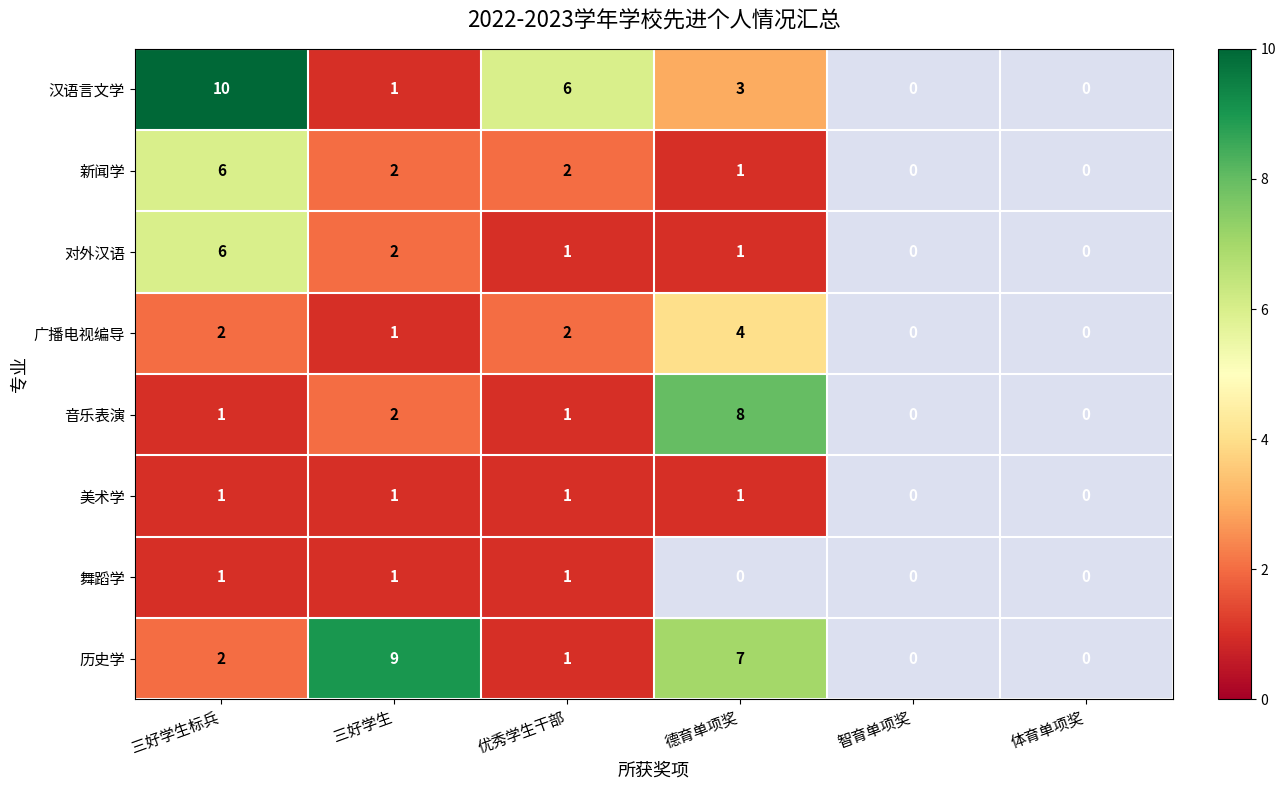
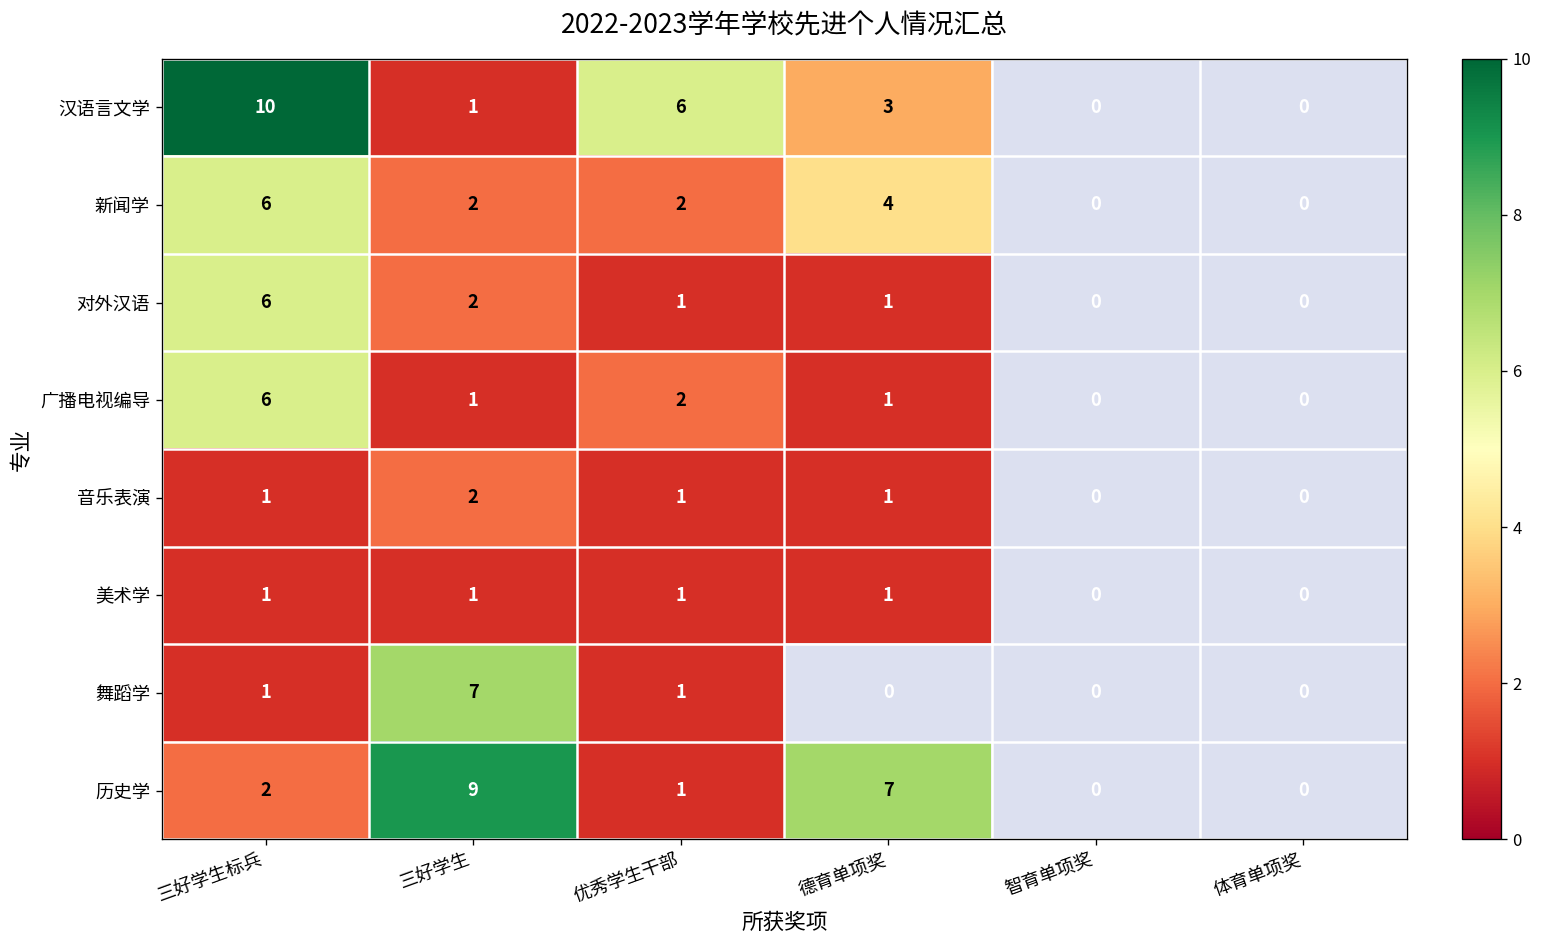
  {
    "汉语言文学": {
      "三好学生标兵": 10,
      "三好学生": 1,
      "优秀学生干部": 6,
      "德育单项奖": 3
    },
    "新闻学": {
      "三好学生标兵": 6,
      "三好学生": 2,
      "优秀学生干部": 2,
-     "德育单项奖": 1
+     "德育单项奖": 4
    },
    "对外汉语": {
      "三好学生标兵": 6,
      "三好学生": 2,
      "优秀学生干部": 1,
      "德育单项奖": 1
    },
    "广播电视编导": {
-     "三好学生标兵": 2,
+     "三好学生标兵": 6,
      "三好学生": 1,
      "优秀学生干部": 2,
-     "德育单项奖": 4
+     "德育单项奖": 1
    },
    "音乐表演": {
      "三好学生标兵": 1,
      "三好学生": 2,
      "优秀学生干部": 1,
-     "德育单项奖": 8
+     "德育单项奖": 1
    },
    "美术学": {
      "三好学生标兵": 1,
      "三好学生": 1,
      "优秀学生干部": 1,
      "德育单项奖": 1
    },
    "舞蹈学": {
      "三好学生标兵": 1,
-     "三好学生": 1,
+     "三好学生": 7,
      "优秀学生干部": 1
    },
    "历史学": {
      "三好学生标兵": 2,
      "三好学生": 9,
      "优秀学生干部": 1,
      "德育单项奖": 7
    }
  }
